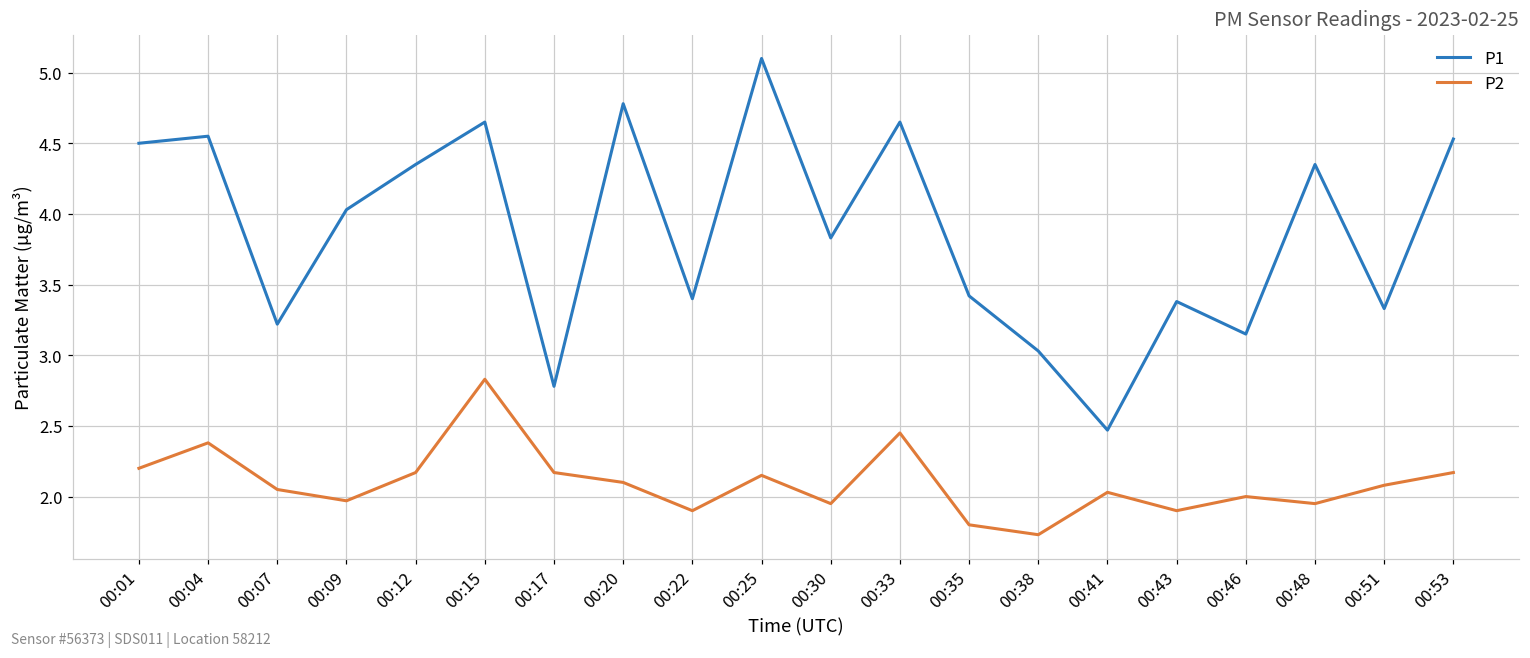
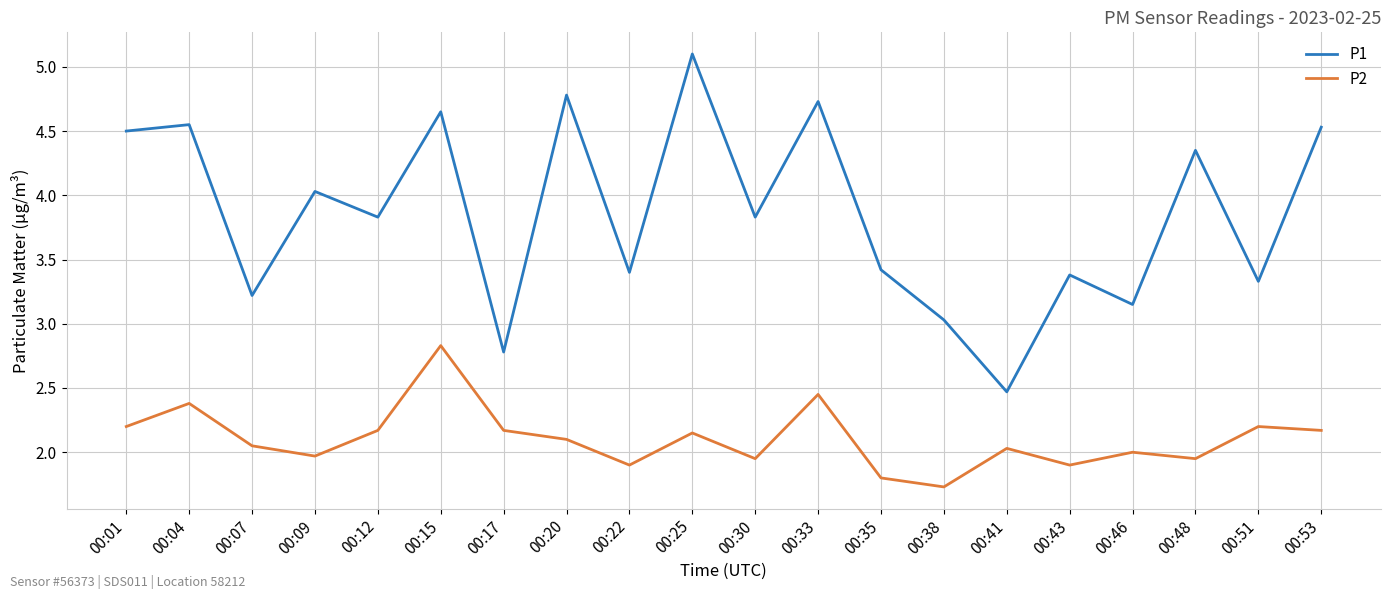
  {
    "P1": {
      "00:01": 4.50,
      "00:04": 4.55,
      "00:07": 3.22,
      "00:09": 4.03,
-     "00:12": 4.35,
+     "00:12": 3.83,
      "00:15": 4.65,
      "00:17": 2.78,
      "00:20": 4.78,
      "00:22": 3.40,
      "00:25": 5.10,
      "00:30": 3.83,
-     "00:33": 4.65,
+     "00:33": 4.73,
      "00:35": 3.42,
      "00:38": 3.03,
      "00:41": 2.47,
      "00:43": 3.38,
      "00:46": 3.15,
      "00:48": 4.35,
      "00:51": 3.33,
      "00:53": 4.53
    },
    "P2": {
      "00:01": 2.20,
      "00:04": 2.38,
      "00:07": 2.05,
      "00:09": 1.97,
      "00:12": 2.17,
      "00:15": 2.83,
      "00:17": 2.17,
      "00:20": 2.10,
      "00:22": 1.90,
      "00:25": 2.15,
      "00:30": 1.95,
      "00:33": 2.45,
      "00:35": 1.80,
      "00:38": 1.73,
      "00:41": 2.03,
      "00:43": 1.90,
      "00:46": 2.00,
      "00:48": 1.95,
-     "00:51": 2.08,
+     "00:51": 2.20,
      "00:53": 2.17
    }
  }
